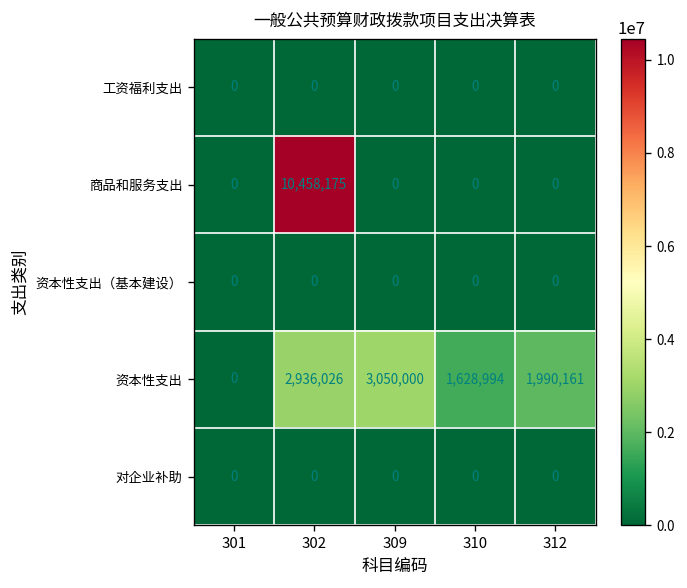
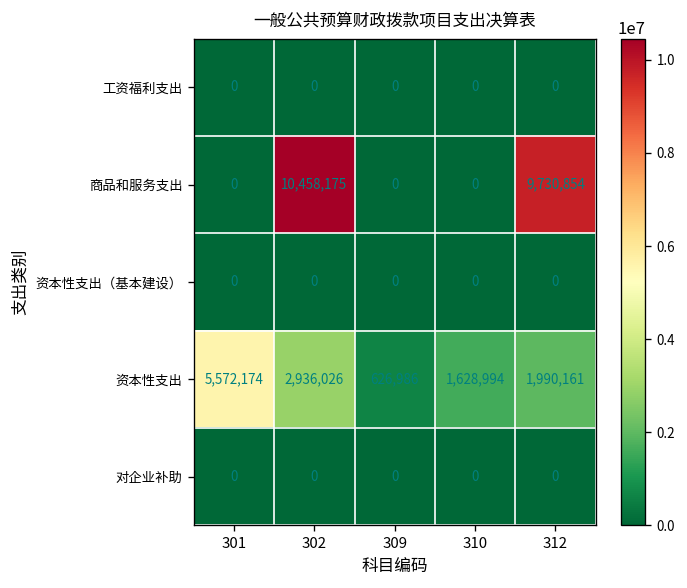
  {
    "工资福利支出": {
      "301": "0",
      "302": "0",
      "309": "0",
      "310": "0",
      "312": "0"
    },
    "商品和服务支出": {
      "301": "0",
      "302": "10,458,175",
      "309": "0",
      "310": "0",
-     "312": "0"
+     "312": "9,730,854"
    },
    "资本性支出（基本建设）": {
      "301": "0",
      "302": "0",
      "309": "0",
      "310": "0",
      "312": "0"
    },
    "资本性支出": {
-     "301": "0",
+     "301": "5,572,174",
      "302": "2,936,026",
-     "309": "3,050,000",
+     "309": "626,986",
      "310": "1,628,994",
      "312": "1,990,161"
    },
    "对企业补助": {
      "301": "0",
      "302": "0",
      "309": "0",
      "310": "0",
      "312": "0"
    }
  }
